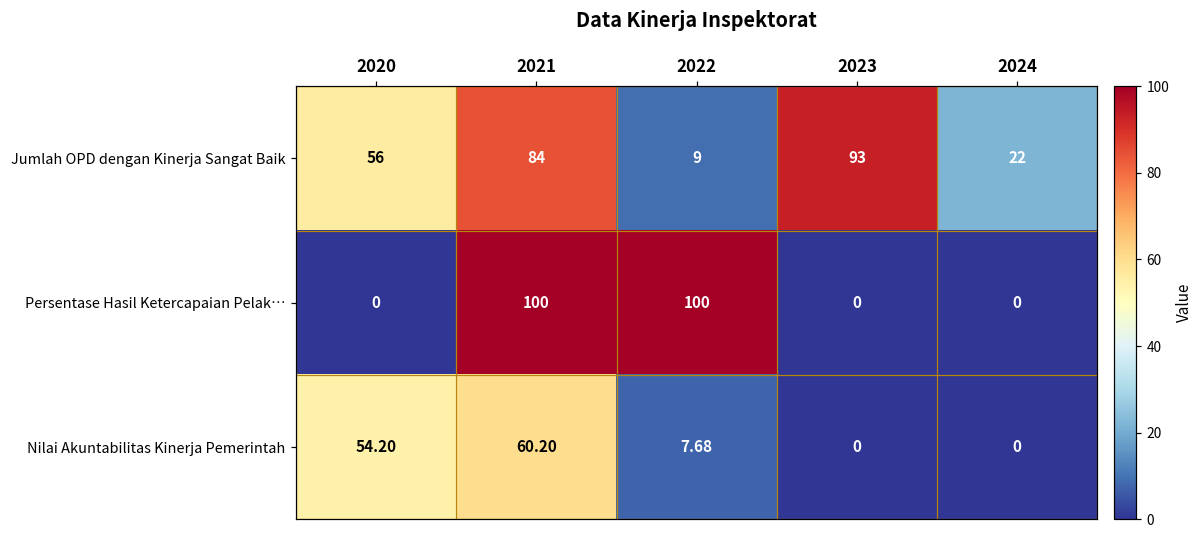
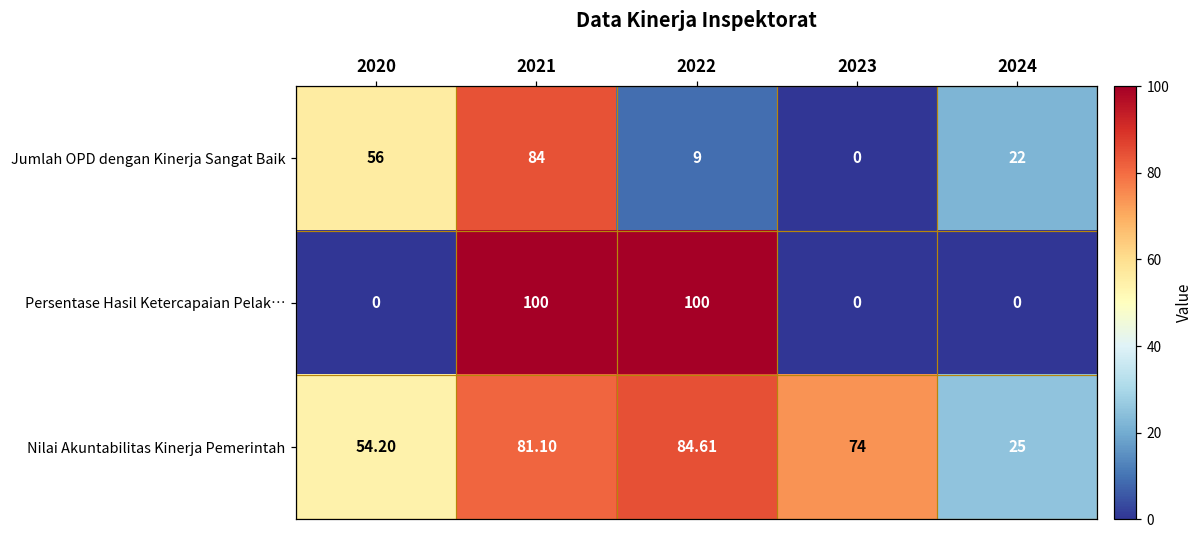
  {
    "Jumlah OPD dengan Kinerja Sangat Baik": {
      "2020": 56,
      "2021": 84,
      "2022": 9,
-     "2023": 93,
+     "2023": 0,
      "2024": 22
    },
    "Persentase Hasil Ketercapaian Pelak…": {
      "2020": 0,
      "2021": 100,
      "2022": 100,
      "2023": 0,
      "2024": 0
    },
    "Nilai Akuntabilitas Kinerja Pemerintah": {
      "2020": 54.20,
-     "2021": 60.20,
-     "2022": 7.68,
-     "2023": 0,
-     "2024": 0
+     "2021": 81.10,
+     "2022": 84.61,
+     "2023": 74,
+     "2024": 25
    }
  }
